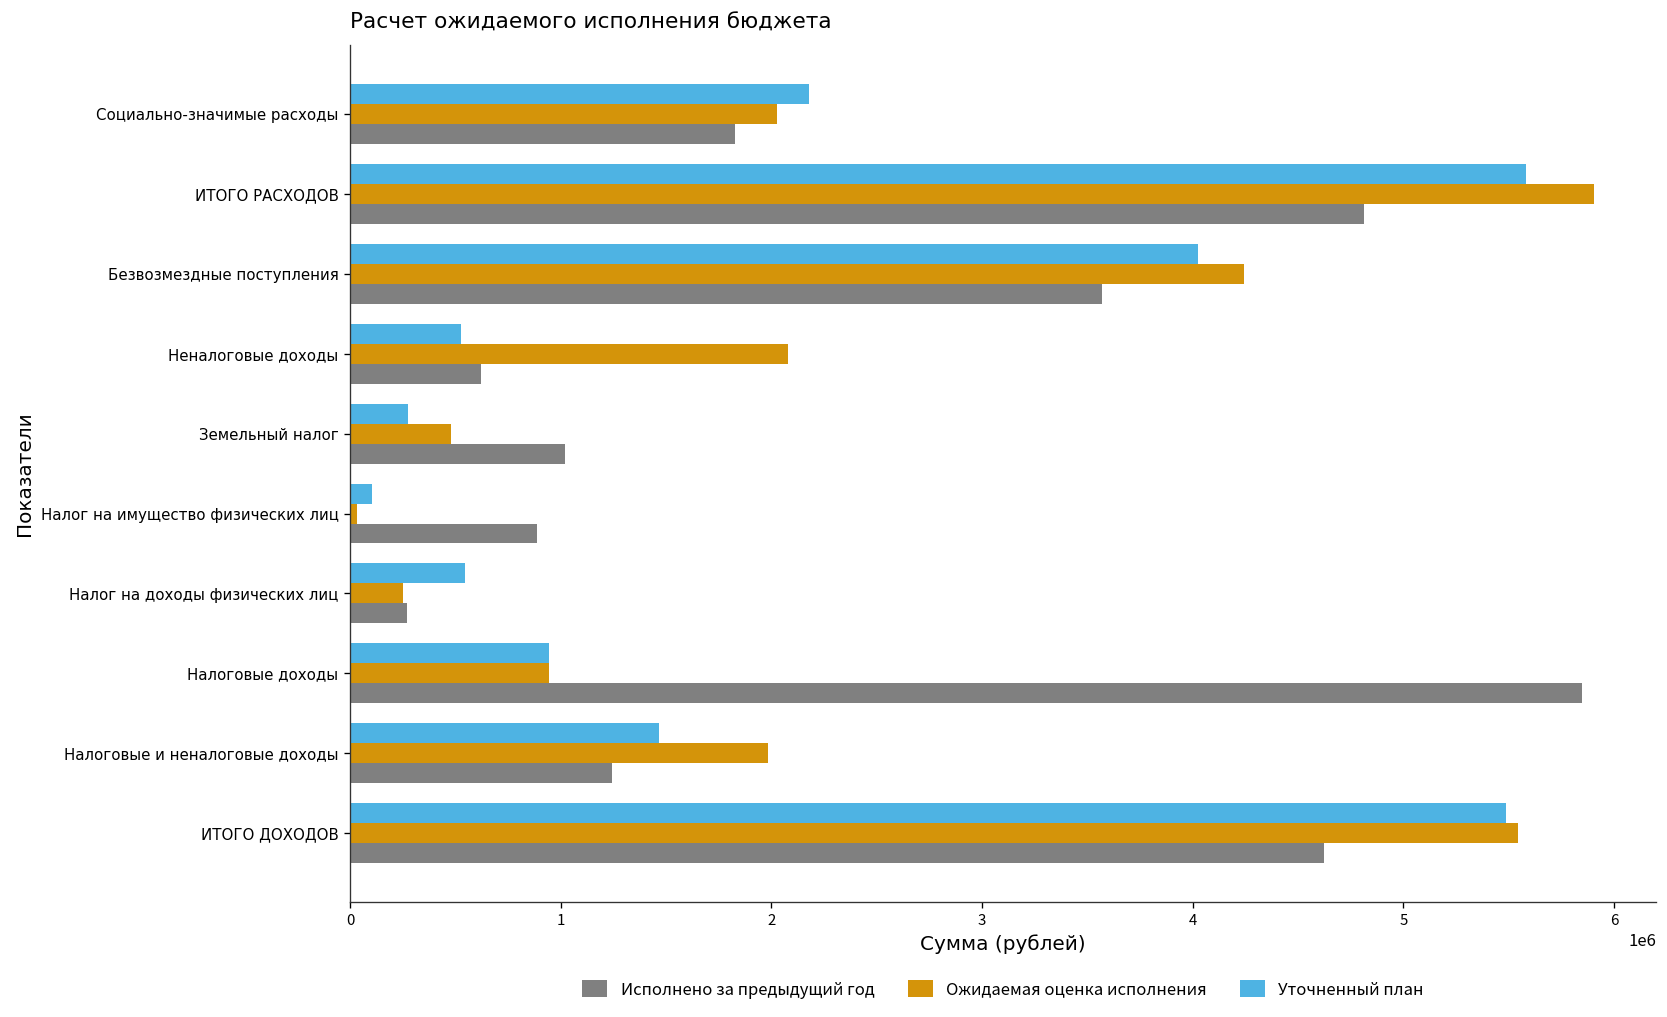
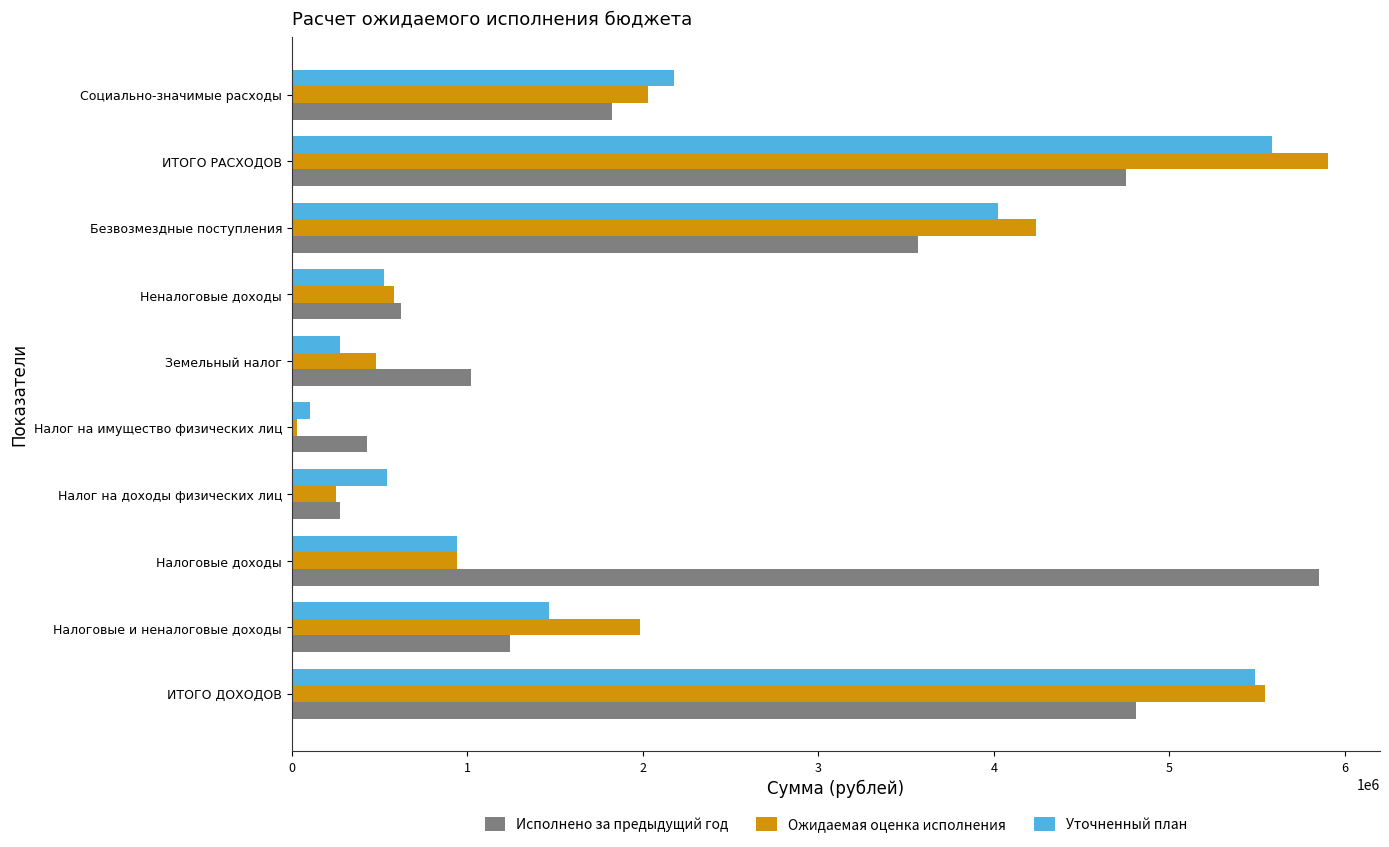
  {
    "Исполнено за предыдущий год": {
      "Социально-значимые расходы": 1830000,
-     "ИТОГО РАСХОДОВ": 4810000,
+     "ИТОГО РАСХОДОВ": 4750000,
      "Безвозмездные поступления": 3570000,
      "Неналоговые доходы": 620000,
      "Земельный налог": 1020000,
-     "Налог на имущество физических лиц": 890000,
+     "Налог на имущество физических лиц": 430000,
      "Налог на доходы физических лиц": 270000,
      "Налоговые доходы": 5850000,
      "Налоговые и неналоговые доходы": 1240000,
-     "ИТОГО ДОХОДОВ": 4620000
+     "ИТОГО ДОХОДОВ": 4810000
    },
    "Ожидаемая оценка исполнения": {
      "Социально-значимые расходы": 2030000,
      "ИТОГО РАСХОДОВ": 5900000,
      "Безвозмездные поступления": 4240000,
-     "Неналоговые доходы": 2080000,
+     "Неналоговые доходы": 580000,
      "Земельный налог": 480000,
      "Налог на имущество физических лиц": 30000,
      "Налог на доходы физических лиц": 250000,
      "Налоговые доходы": 940000,
      "Налоговые и неналоговые доходы": 1980000,
      "ИТОГО ДОХОДОВ": 5550000
    },
    "Уточненный план": {
      "Социально-значимые расходы": 2180000,
      "ИТОГО РАСХОДОВ": 5580000,
      "Безвозмездные поступления": 4020000,
      "Неналоговые доходы": 520000,
      "Земельный налог": 280000,
      "Налог на имущество физических лиц": 100000,
      "Налог на доходы физических лиц": 540000,
      "Налоговые доходы": 940000,
      "Налоговые и неналоговые доходы": 1470000,
      "ИТОГО ДОХОДОВ": 5490000
    }
  }
